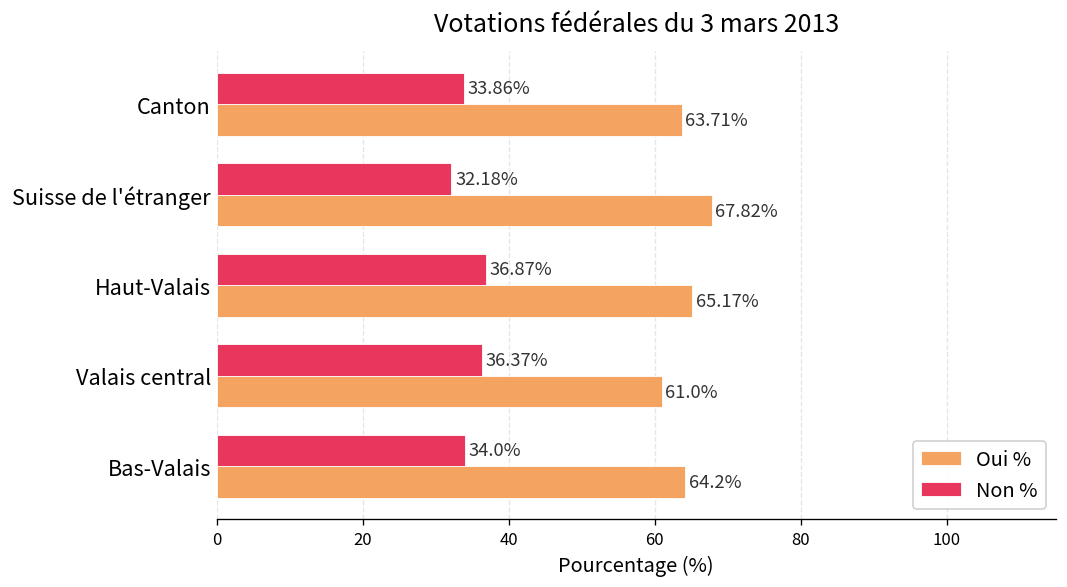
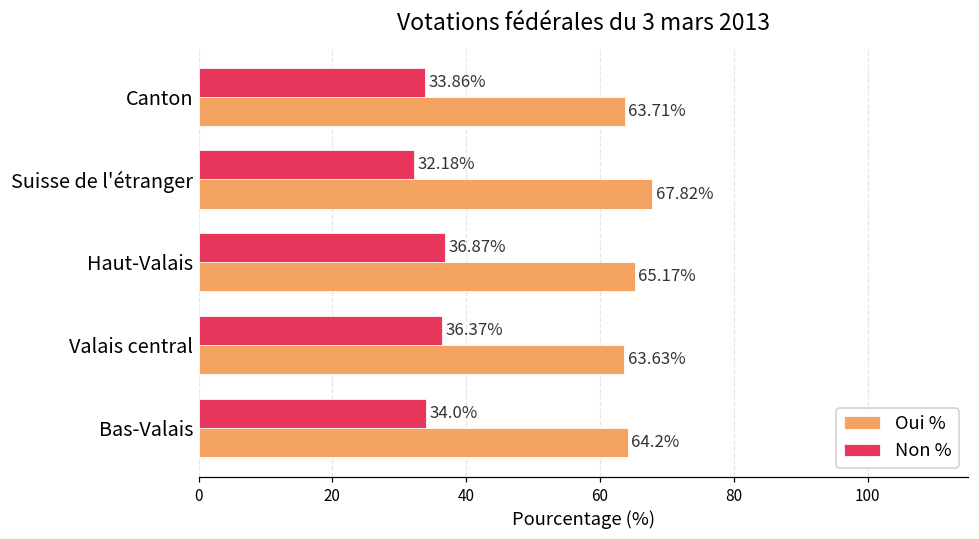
  {
    "Oui %": {
      "Canton": "63.71%",
      "Suisse de l'étranger": "67.82%",
      "Haut-Valais": "65.17%",
-     "Valais central": "61.0%",
+     "Valais central": "63.63%",
      "Bas-Valais": "64.2%"
    },
    "Non %": {
      "Canton": "33.86%",
      "Suisse de l'étranger": "32.18%",
      "Haut-Valais": "36.87%",
      "Valais central": "36.37%",
      "Bas-Valais": "34.0%"
    }
  }
